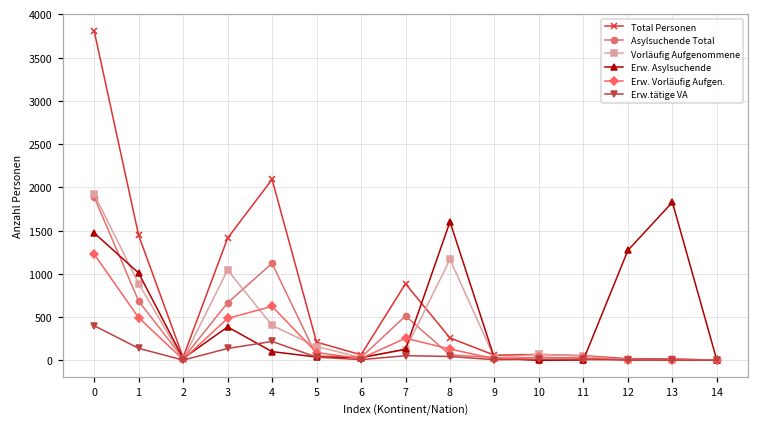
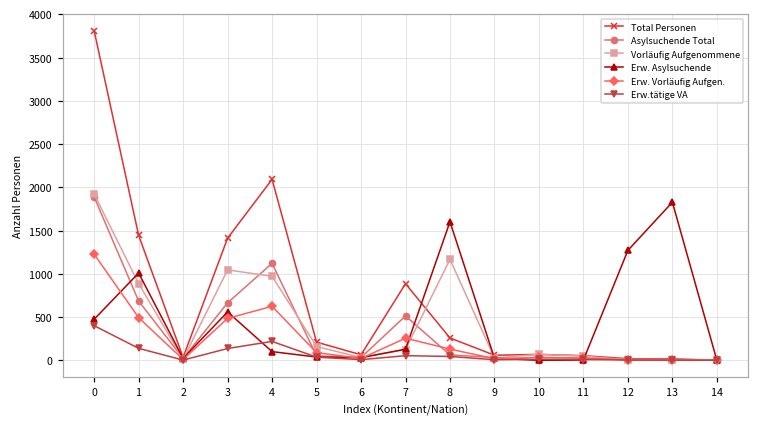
  {
    "Vorläufig Aufgenommene": {
      "0": 1900,
      "1": 900,
      "3": 1000,
-     "4": 400,
+     "4": 1000,
      "5": 200,
      "8": 1200
    },
    "Erw. Asylsuchende": {
-     "0": 1500,
+     "0": 500,
      "1": 1000,
-     "3": 400,
+     "3": 600,
      "4": 100,
      "8": 1600,
      "12": 1300,
      "13": 1800
    }
  }
